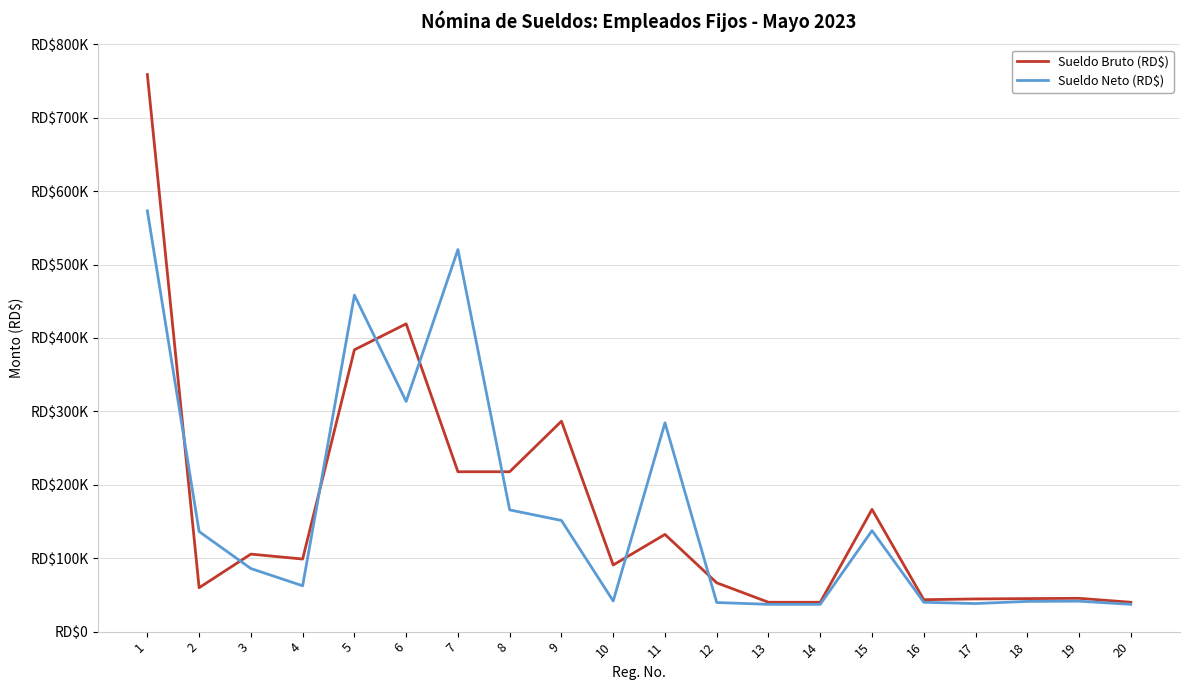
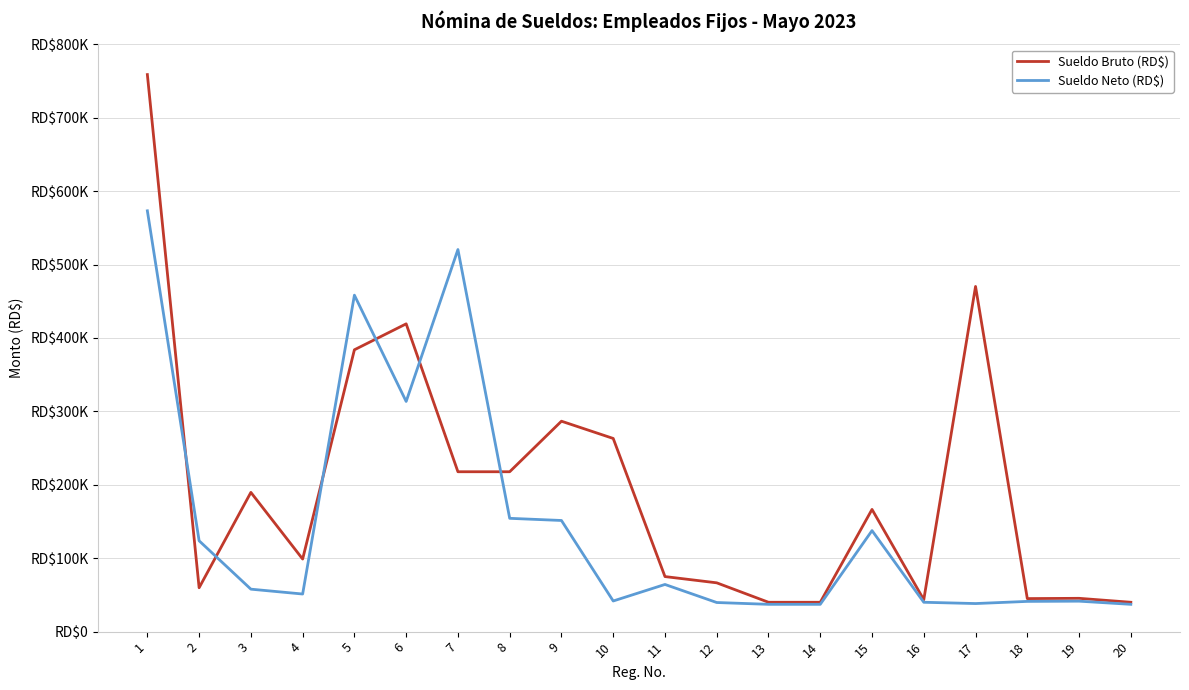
  {
    "Sueldo Bruto (RD$)": {
      "1": "RD$760000",
      "2": "RD$60000",
-     "3": "RD$110000",
+     "3": "RD$190000",
      "4": "RD$100000",
      "5": "RD$380000",
      "6": "RD$420000",
      "7": "RD$220000",
      "8": "RD$220000",
      "9": "RD$290000",
-     "10": "RD$90000",
-     "11": "RD$130000",
+     "10": "RD$260000",
+     "11": "RD$80000",
      "12": "RD$70000",
      "15": "RD$170000",
      "16": "RD$40000",
-     "17": "RD$40000",
+     "17": "RD$470000",
      "18": "RD$50000",
      "19": "RD$50000"
    },
    "Sueldo Neto (RD$)": {
      "1": "RD$570000",
-     "2": "RD$140000",
-     "3": "RD$90000",
-     "4": "RD$60000",
+     "2": "RD$120000",
+     "3": "RD$60000",
+     "4": "RD$50000",
      "5": "RD$460000",
      "6": "RD$310000",
      "7": "RD$520000",
-     "8": "RD$170000",
+     "8": "RD$150000",
      "9": "RD$150000",
      "10": "RD$40000",
-     "11": "RD$280000",
+     "11": "RD$60000",
      "12": "RD$40000",
      "15": "RD$140000",
      "16": "RD$40000",
      "17": "RD$40000",
      "18": "RD$40000",
      "19": "RD$40000"
    }
  }
